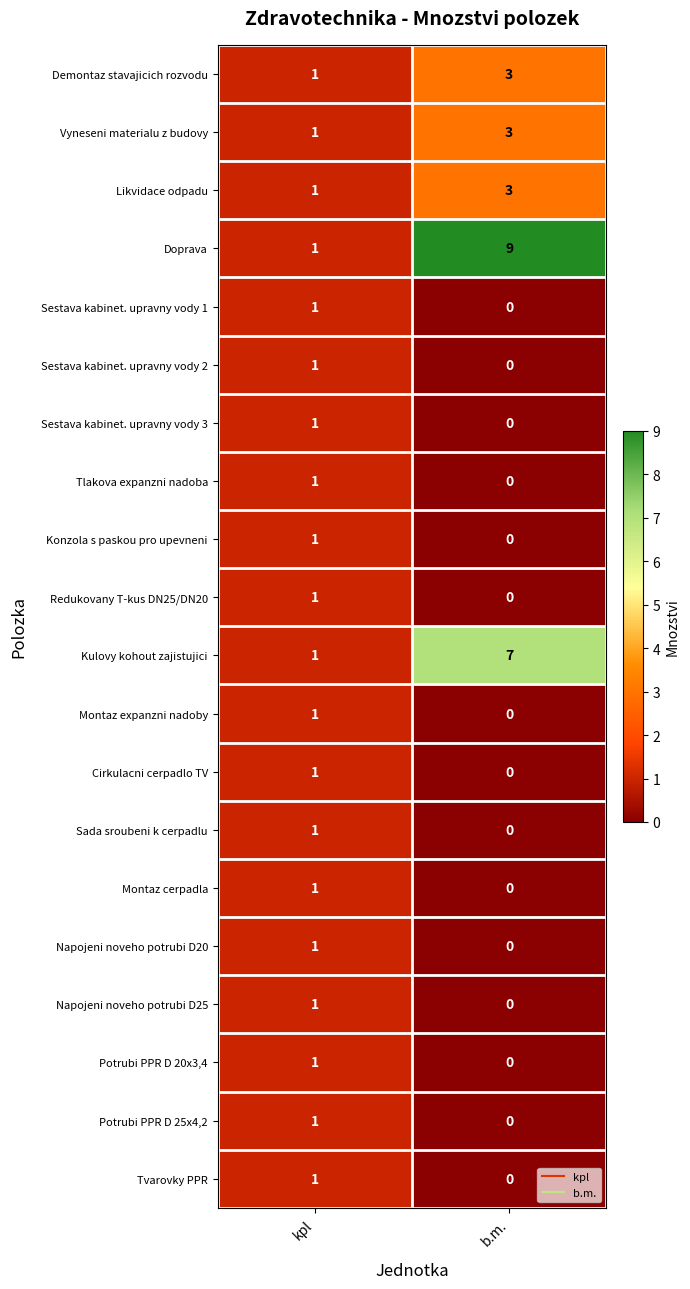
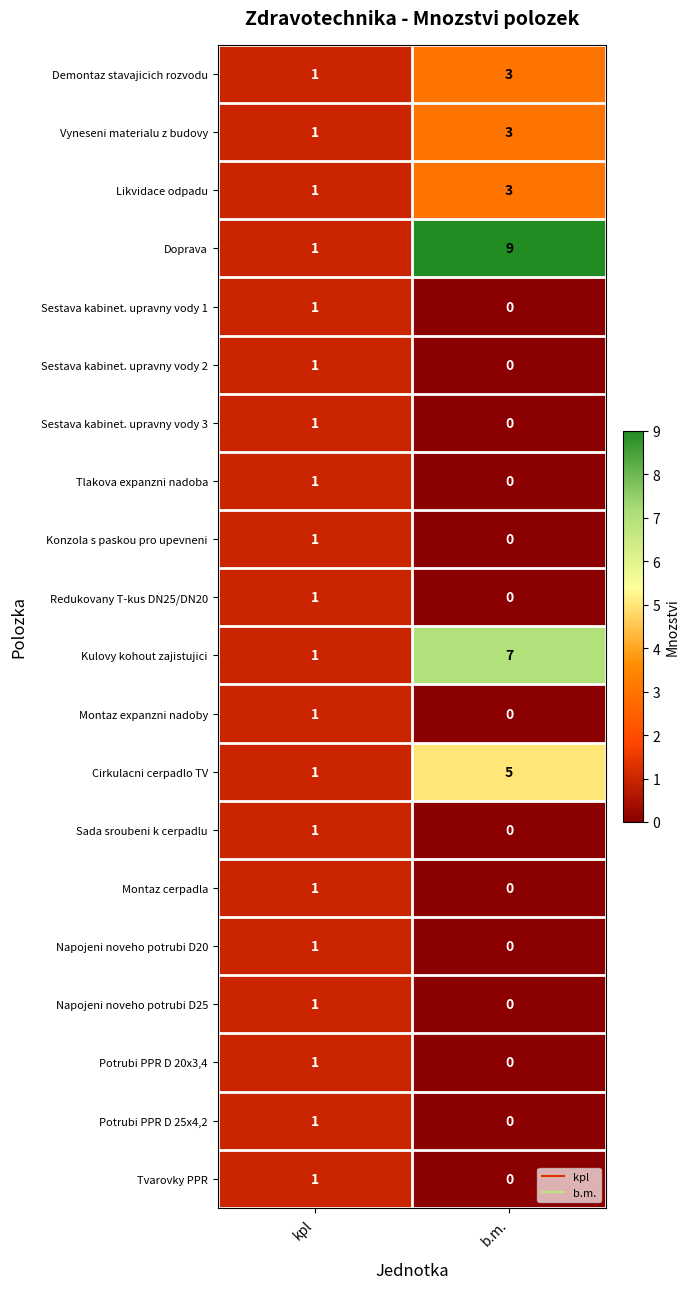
  {
    "Demontaz stavajicich rozvodu": {
      "kpl": 1,
      "b.m.": 3
    },
    "Vyneseni materialu z budovy": {
      "kpl": 1,
      "b.m.": 3
    },
    "Likvidace odpadu": {
      "kpl": 1,
      "b.m.": 3
    },
    "Doprava": {
      "kpl": 1,
      "b.m.": 9
    },
    "Sestava kabinet. upravny vody 1": {
      "kpl": 1,
      "b.m.": 0
    },
    "Sestava kabinet. upravny vody 2": {
      "kpl": 1,
      "b.m.": 0
    },
    "Sestava kabinet. upravny vody 3": {
      "kpl": 1,
      "b.m.": 0
    },
    "Tlakova expanzni nadoba": {
      "kpl": 1,
      "b.m.": 0
    },
    "Konzola s paskou pro upevneni": {
      "kpl": 1,
      "b.m.": 0
    },
    "Redukovany T-kus DN25/DN20": {
      "kpl": 1,
      "b.m.": 0
    },
    "Kulovy kohout zajistujici": {
      "kpl": 1,
      "b.m.": 7
    },
    "Montaz expanzni nadoby": {
      "kpl": 1,
      "b.m.": 0
    },
    "Cirkulacni cerpadlo TV": {
      "kpl": 1,
-     "b.m.": 0
+     "b.m.": 5
    },
    "Sada sroubeni k cerpadlu": {
      "kpl": 1,
      "b.m.": 0
    },
    "Montaz cerpadla": {
      "kpl": 1,
      "b.m.": 0
    },
    "Napojeni noveho potrubi D20": {
      "kpl": 1,
      "b.m.": 0
    },
    "Napojeni noveho potrubi D25": {
      "kpl": 1,
      "b.m.": 0
    },
    "Potrubi PPR D 20x3,4": {
      "kpl": 1,
      "b.m.": 0
    },
    "Potrubi PPR D 25x4,2": {
      "kpl": 1,
      "b.m.": 0
    },
    "Tvarovky PPR": {
      "kpl": 1,
      "b.m.": 0
    }
  }
